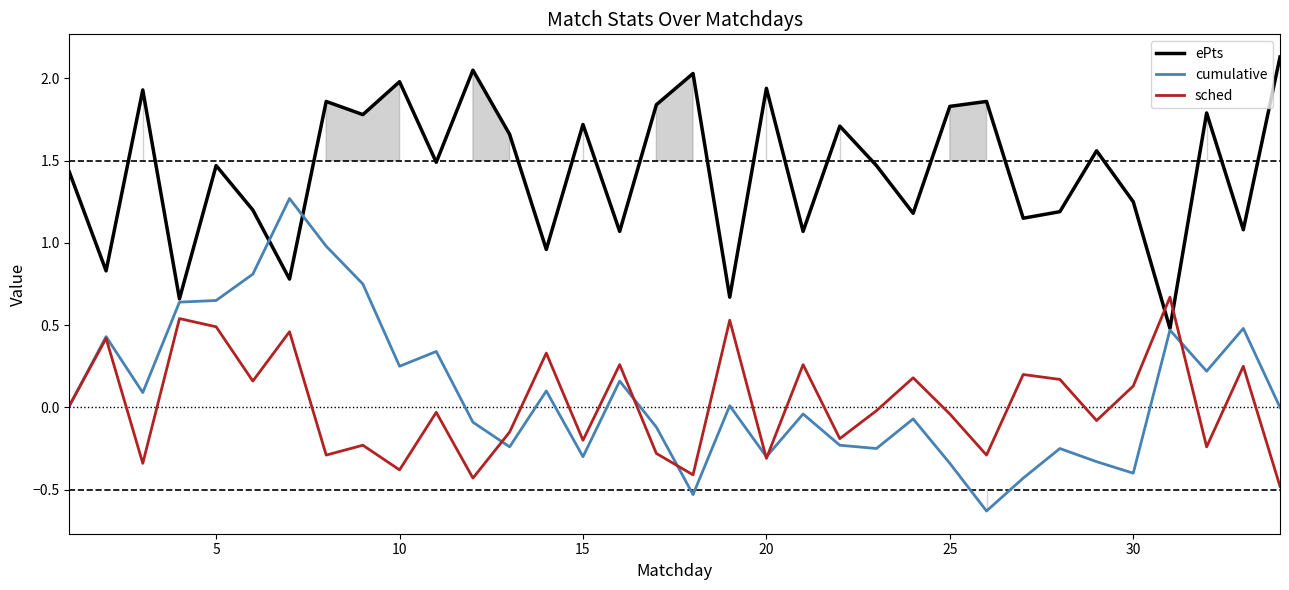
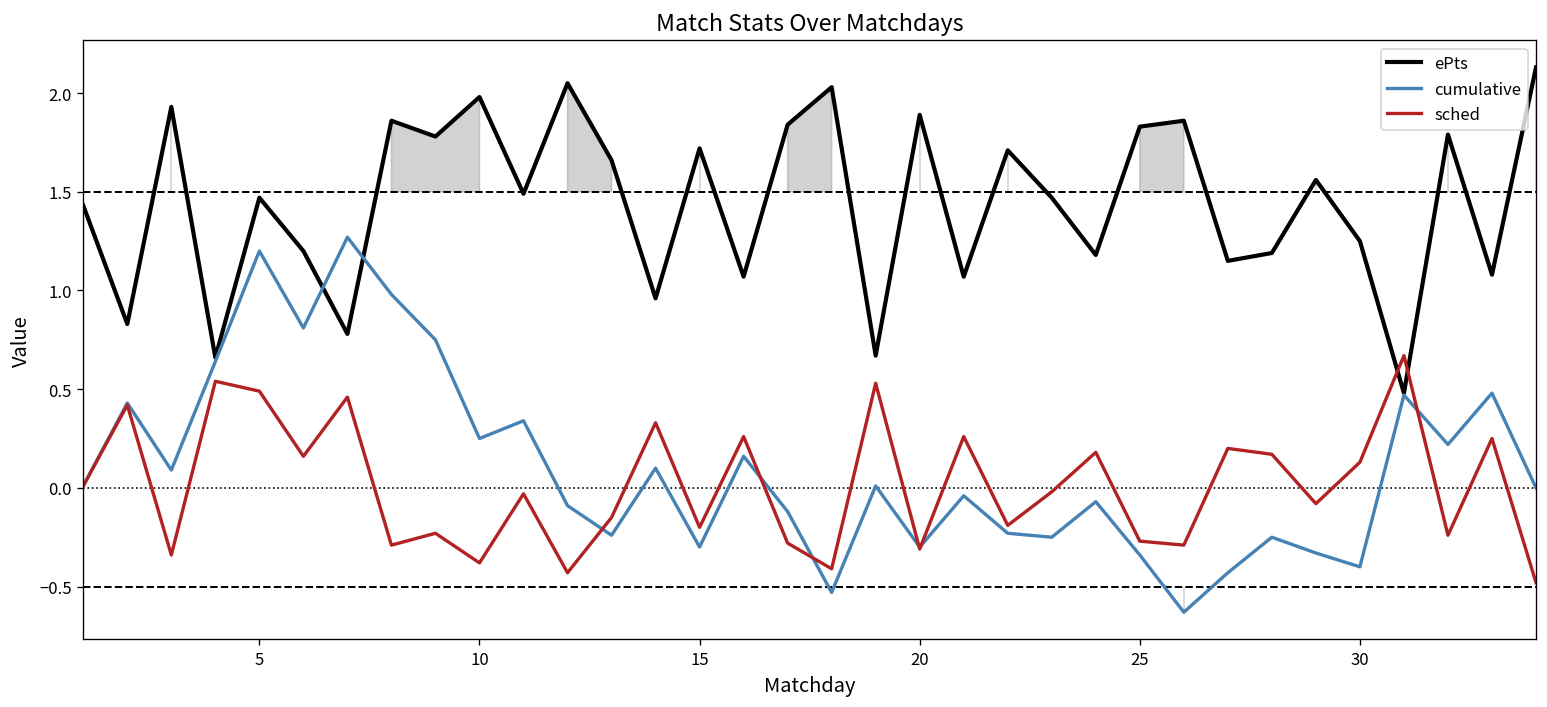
  {
    "ePts": {
      "5": 1.47,
      "10": 1.98,
      "15": 1.72,
-     "20": 1.94,
+     "20": 1.89,
      "25": 1.83,
      "30": 1.25
    },
    "cumulative": {
-     "5": 0.65,
+     "5": 1.20,
      "10": 0.25,
      "15": -0.30,
      "25": -0.34,
      "30": -0.40
    },
    "sched": {
      "5": 0.49,
      "10": -0.38,
      "15": -0.20,
-     "25": -0.04,
+     "25": -0.27,
      "30": 0.13
    }
  }
